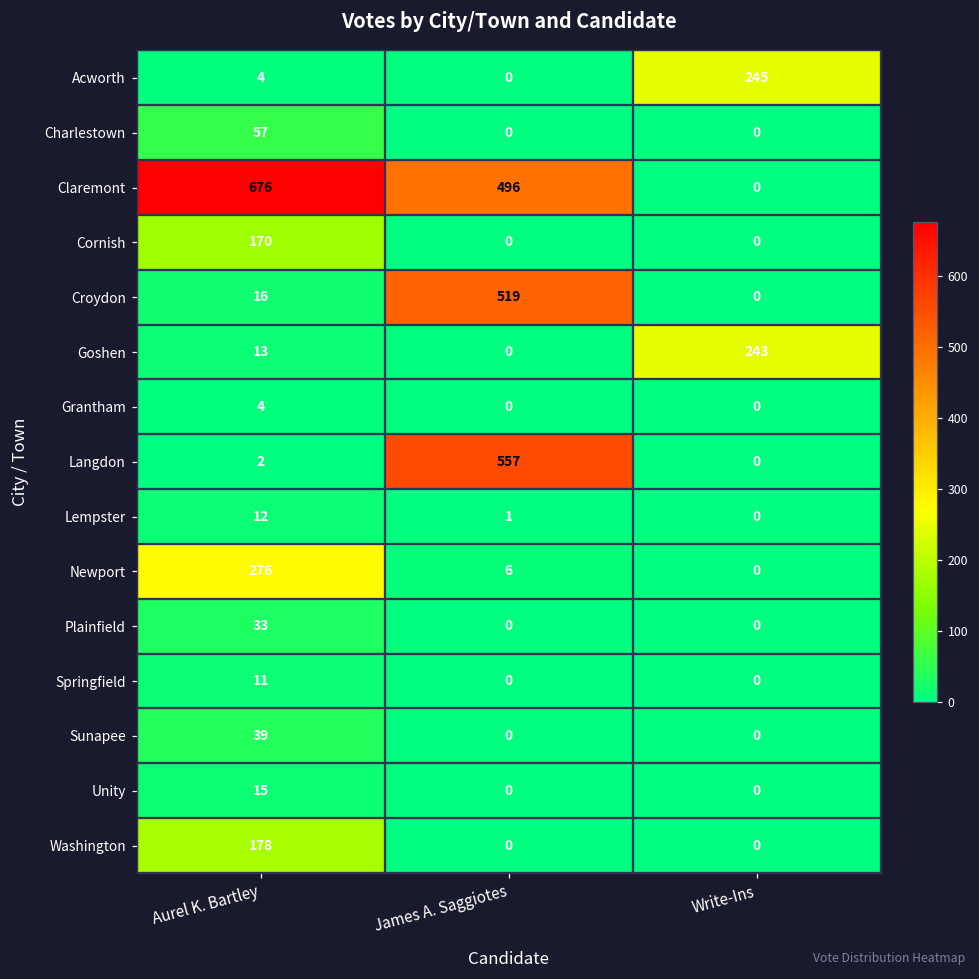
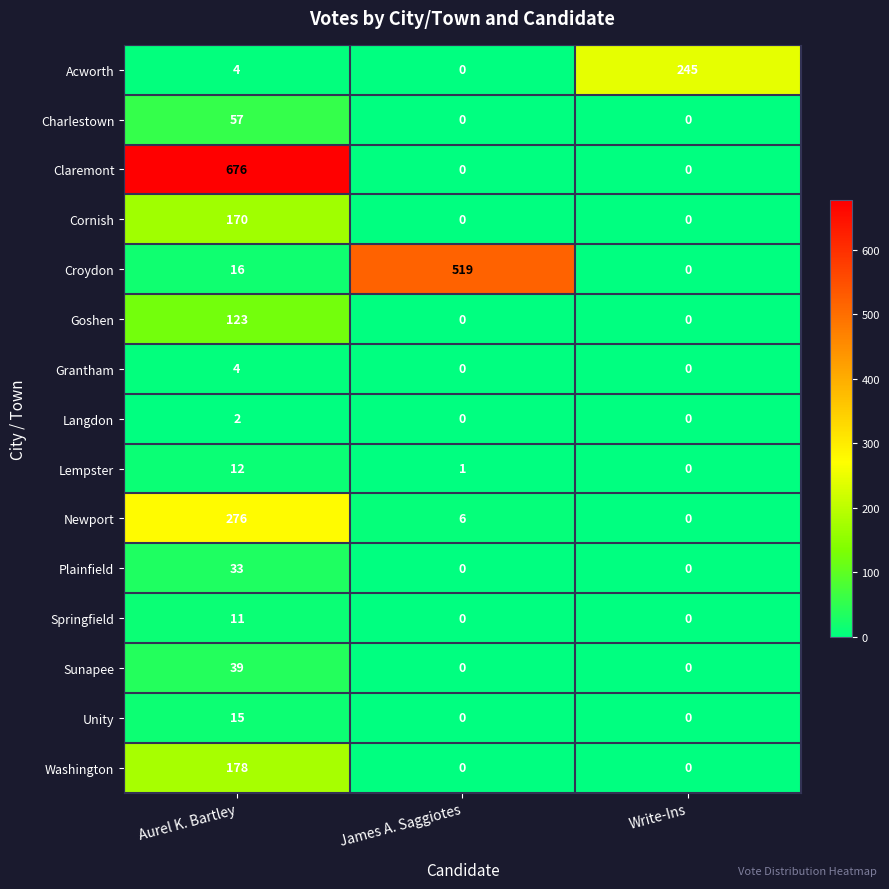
  {
    "Acworth": {
      "Aurel K. Bartley": 4,
      "James A. Saggiotes": 0,
      "Write-Ins": 245
    },
    "Charlestown": {
      "Aurel K. Bartley": 57,
      "James A. Saggiotes": 0,
      "Write-Ins": 0
    },
    "Claremont": {
      "Aurel K. Bartley": 676,
-     "James A. Saggiotes": 496,
+     "James A. Saggiotes": 0,
      "Write-Ins": 0
    },
    "Cornish": {
      "Aurel K. Bartley": 170,
      "James A. Saggiotes": 0,
      "Write-Ins": 0
    },
    "Croydon": {
      "Aurel K. Bartley": 16,
      "James A. Saggiotes": 519,
      "Write-Ins": 0
    },
    "Goshen": {
-     "Aurel K. Bartley": 13,
+     "Aurel K. Bartley": 123,
      "James A. Saggiotes": 0,
-     "Write-Ins": 243
+     "Write-Ins": 0
    },
    "Grantham": {
      "Aurel K. Bartley": 4,
      "James A. Saggiotes": 0,
      "Write-Ins": 0
    },
    "Langdon": {
      "Aurel K. Bartley": 2,
-     "James A. Saggiotes": 557,
+     "James A. Saggiotes": 0,
      "Write-Ins": 0
    },
    "Lempster": {
      "Aurel K. Bartley": 12,
      "James A. Saggiotes": 1,
      "Write-Ins": 0
    },
    "Newport": {
      "Aurel K. Bartley": 276,
      "James A. Saggiotes": 6,
      "Write-Ins": 0
    },
    "Plainfield": {
      "Aurel K. Bartley": 33,
      "James A. Saggiotes": 0,
      "Write-Ins": 0
    },
    "Springfield": {
      "Aurel K. Bartley": 11,
      "James A. Saggiotes": 0,
      "Write-Ins": 0
    },
    "Sunapee": {
      "Aurel K. Bartley": 39,
      "James A. Saggiotes": 0,
      "Write-Ins": 0
    },
    "Unity": {
      "Aurel K. Bartley": 15,
      "James A. Saggiotes": 0,
      "Write-Ins": 0
    },
    "Washington": {
      "Aurel K. Bartley": 178,
      "James A. Saggiotes": 0,
      "Write-Ins": 0
    }
  }
